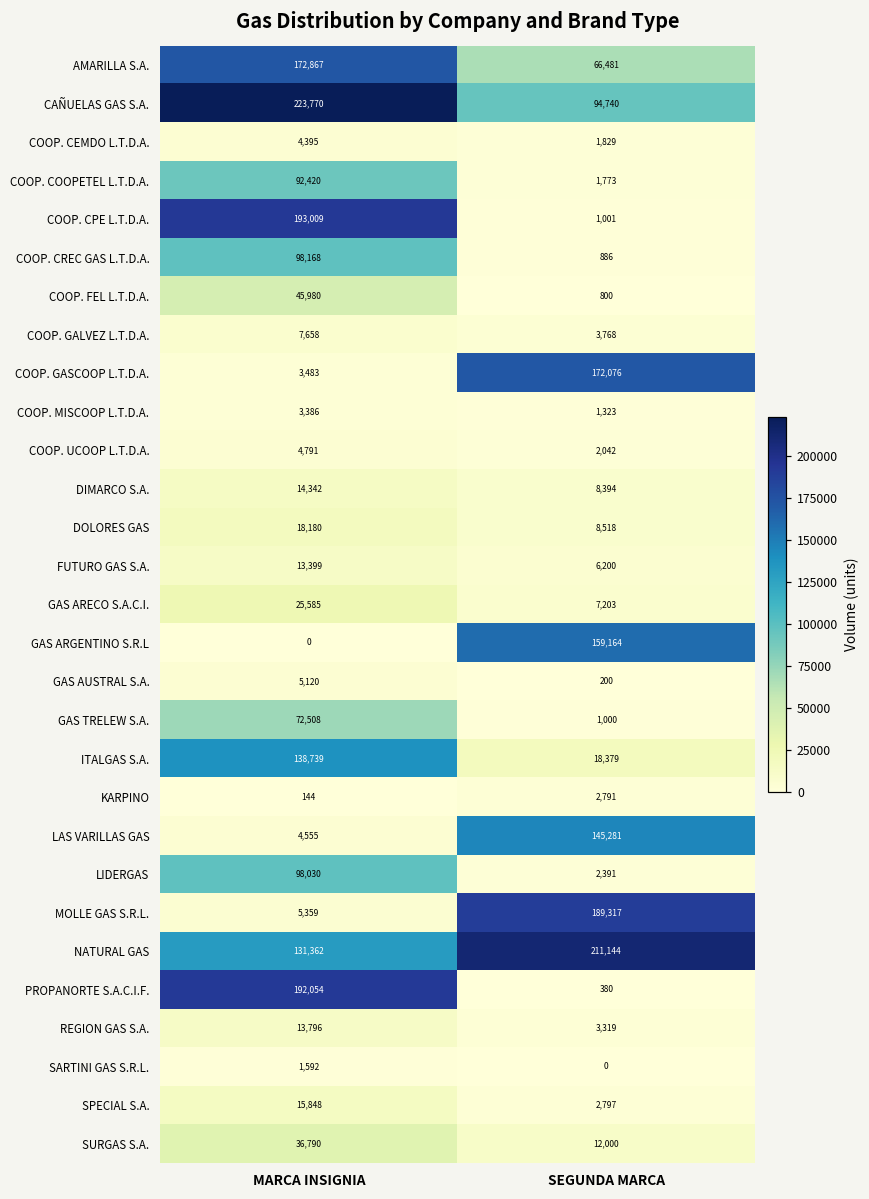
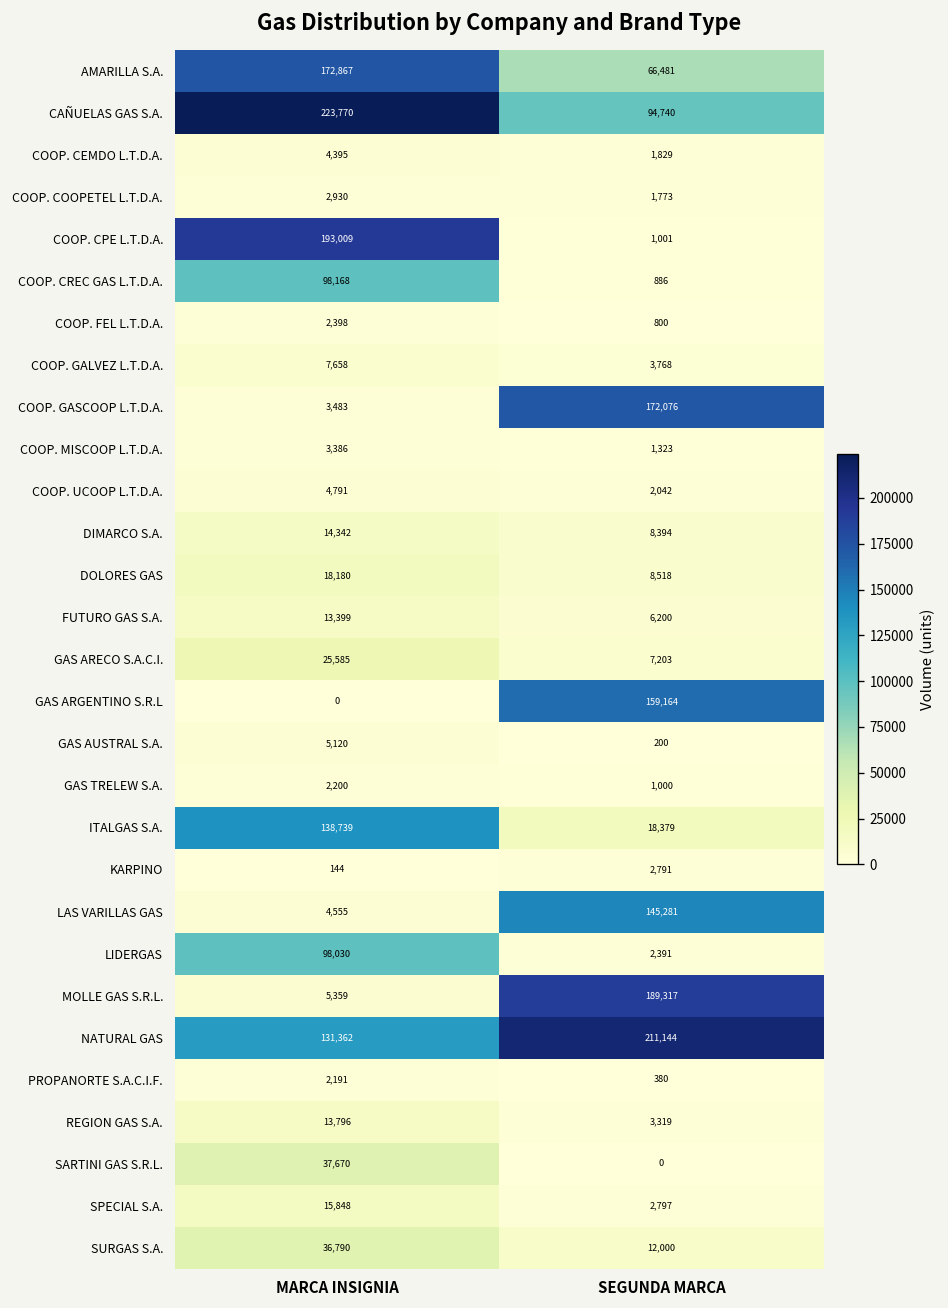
  {
    "AMARILLA S.A.": {
      "MARCA INSIGNIA": "172,867",
      "SEGUNDA MARCA": "66,481"
    },
    "CAÑUELAS GAS S.A.": {
      "MARCA INSIGNIA": "223,770",
      "SEGUNDA MARCA": "94,740"
    },
    "COOP. CEMDO L.T.D.A.": {
      "MARCA INSIGNIA": "4,395",
      "SEGUNDA MARCA": "1,829"
    },
    "COOP. COOPETEL L.T.D.A.": {
-     "MARCA INSIGNIA": "92,420",
+     "MARCA INSIGNIA": "2,930",
      "SEGUNDA MARCA": "1,773"
    },
    "COOP. CPE L.T.D.A.": {
      "MARCA INSIGNIA": "193,009",
      "SEGUNDA MARCA": "1,001"
    },
    "COOP. CREC GAS L.T.D.A.": {
      "MARCA INSIGNIA": "98,168",
      "SEGUNDA MARCA": "886"
    },
    "COOP. FEL L.T.D.A.": {
-     "MARCA INSIGNIA": "45,980",
+     "MARCA INSIGNIA": "2,398",
      "SEGUNDA MARCA": "800"
    },
    "COOP. GALVEZ L.T.D.A.": {
      "MARCA INSIGNIA": "7,658",
      "SEGUNDA MARCA": "3,768"
    },
    "COOP. GASCOOP L.T.D.A.": {
      "MARCA INSIGNIA": "3,483",
      "SEGUNDA MARCA": "172,076"
    },
    "COOP. MISCOOP L.T.D.A.": {
      "MARCA INSIGNIA": "3,386",
      "SEGUNDA MARCA": "1,323"
    },
    "COOP. UCOOP L.T.D.A.": {
      "MARCA INSIGNIA": "4,791",
      "SEGUNDA MARCA": "2,042"
    },
    "DIMARCO S.A.": {
      "MARCA INSIGNIA": "14,342",
      "SEGUNDA MARCA": "8,394"
    },
    "DOLORES GAS": {
      "MARCA INSIGNIA": "18,180",
      "SEGUNDA MARCA": "8,518"
    },
    "FUTURO GAS S.A.": {
      "MARCA INSIGNIA": "13,399",
      "SEGUNDA MARCA": "6,200"
    },
    "GAS ARECO S.A.C.I.": {
      "MARCA INSIGNIA": "25,585",
      "SEGUNDA MARCA": "7,203"
    },
    "GAS ARGENTINO S.R.L": {
      "MARCA INSIGNIA": "0",
      "SEGUNDA MARCA": "159,164"
    },
    "GAS AUSTRAL S.A.": {
      "MARCA INSIGNIA": "5,120",
      "SEGUNDA MARCA": "200"
    },
    "GAS TRELEW S.A.": {
-     "MARCA INSIGNIA": "72,508",
+     "MARCA INSIGNIA": "2,200",
      "SEGUNDA MARCA": "1,000"
    },
    "ITALGAS S.A.": {
      "MARCA INSIGNIA": "138,739",
      "SEGUNDA MARCA": "18,379"
    },
    "KARPINO": {
      "MARCA INSIGNIA": "144",
      "SEGUNDA MARCA": "2,791"
    },
    "LAS VARILLAS GAS": {
      "MARCA INSIGNIA": "4,555",
      "SEGUNDA MARCA": "145,281"
    },
    "LIDERGAS": {
      "MARCA INSIGNIA": "98,030",
      "SEGUNDA MARCA": "2,391"
    },
    "MOLLE GAS S.R.L.": {
      "MARCA INSIGNIA": "5,359",
      "SEGUNDA MARCA": "189,317"
    },
    "NATURAL GAS": {
      "MARCA INSIGNIA": "131,362",
      "SEGUNDA MARCA": "211,144"
    },
    "PROPANORTE S.A.C.I.F.": {
-     "MARCA INSIGNIA": "192,054",
+     "MARCA INSIGNIA": "2,191",
      "SEGUNDA MARCA": "380"
    },
    "REGION GAS S.A.": {
      "MARCA INSIGNIA": "13,796",
      "SEGUNDA MARCA": "3,319"
    },
    "SARTINI GAS S.R.L.": {
-     "MARCA INSIGNIA": "1,592",
+     "MARCA INSIGNIA": "37,670",
      "SEGUNDA MARCA": "0"
    },
    "SPECIAL S.A.": {
      "MARCA INSIGNIA": "15,848",
      "SEGUNDA MARCA": "2,797"
    },
    "SURGAS S.A.": {
      "MARCA INSIGNIA": "36,790",
      "SEGUNDA MARCA": "12,000"
    }
  }
